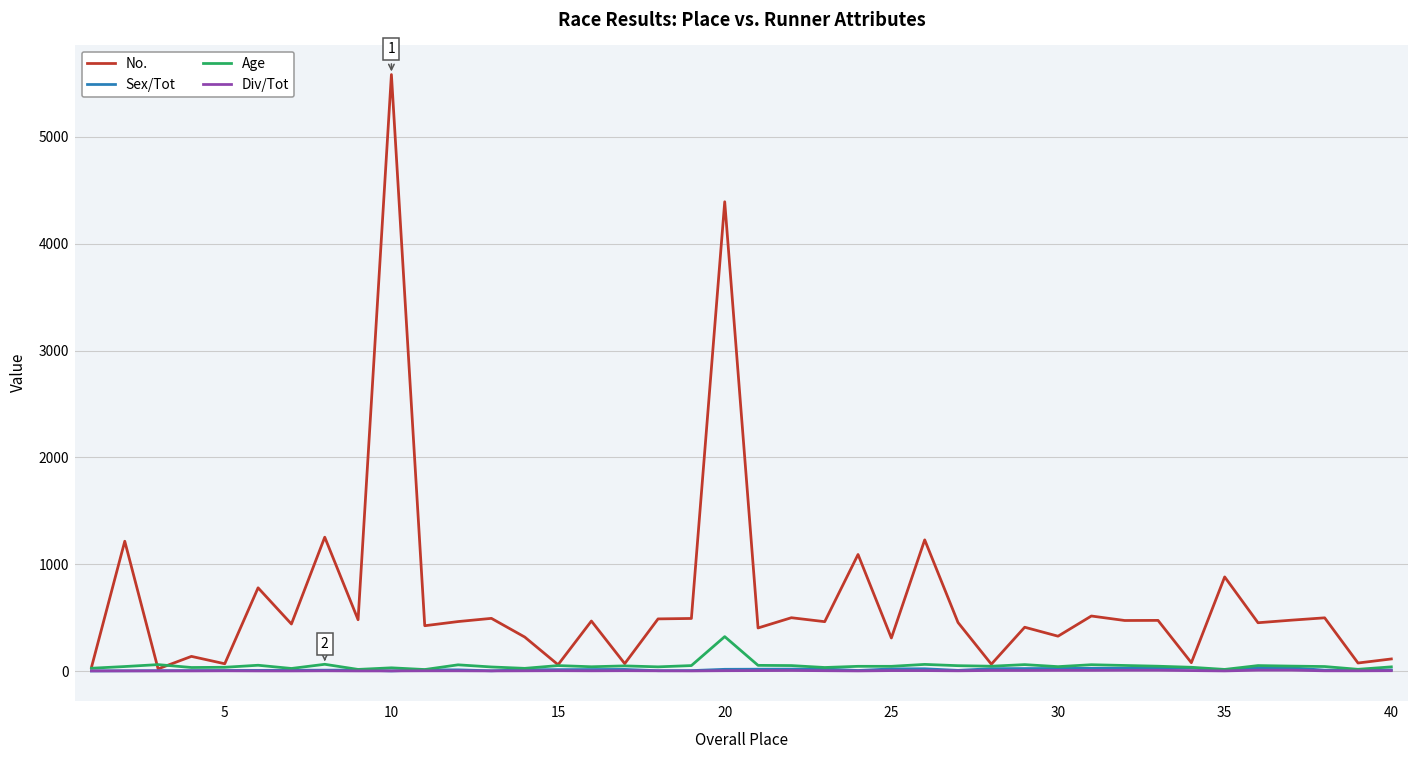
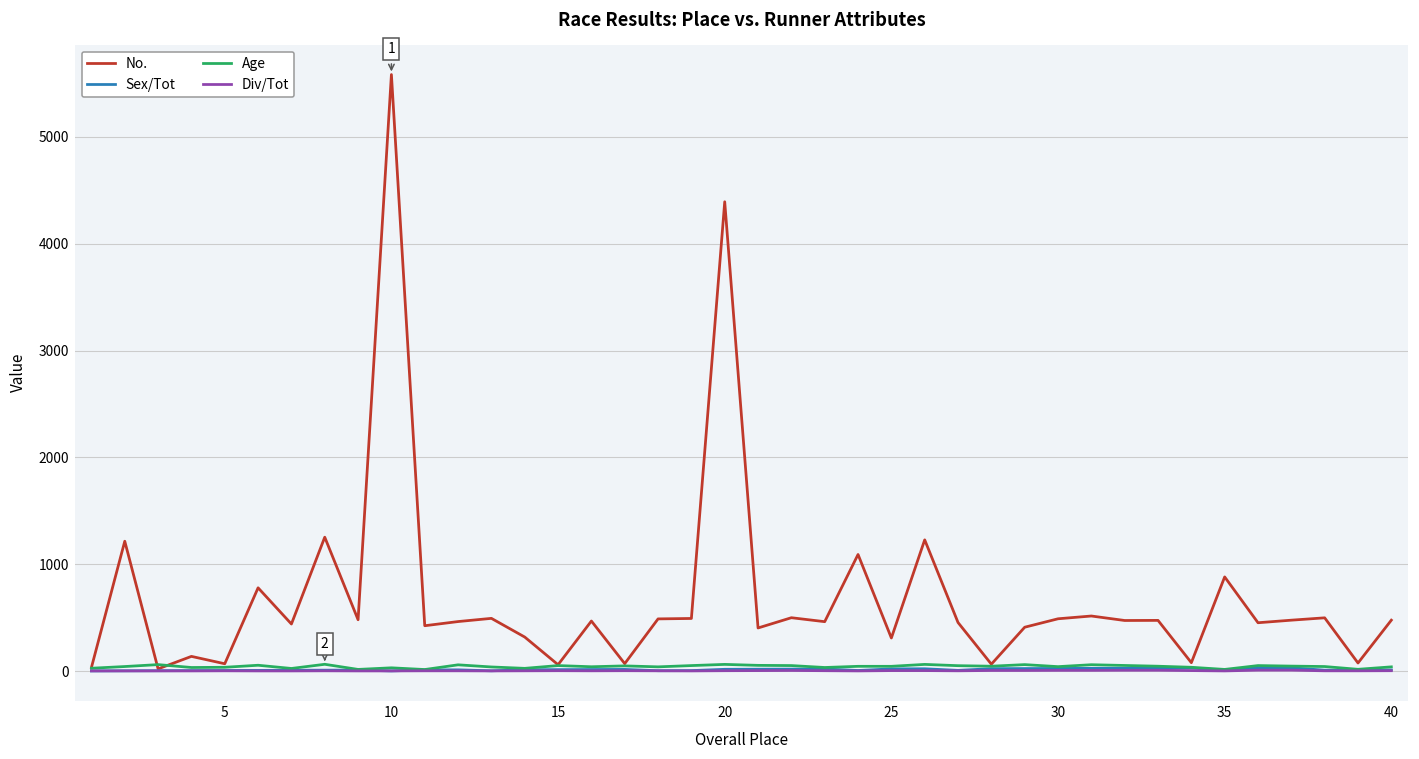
  {
    "No.": {
      "5": 100,
      "20": 4400,
      "25": 300,
-     "30": 300,
+     "30": 500,
      "35": 900,
-     "40": 100
+     "40": 500
    },
    "Age": {
      "5": 0,
      "10": 0,
-     "20": 300,
+     "20": 100,
      "40": 0
    }
  }
